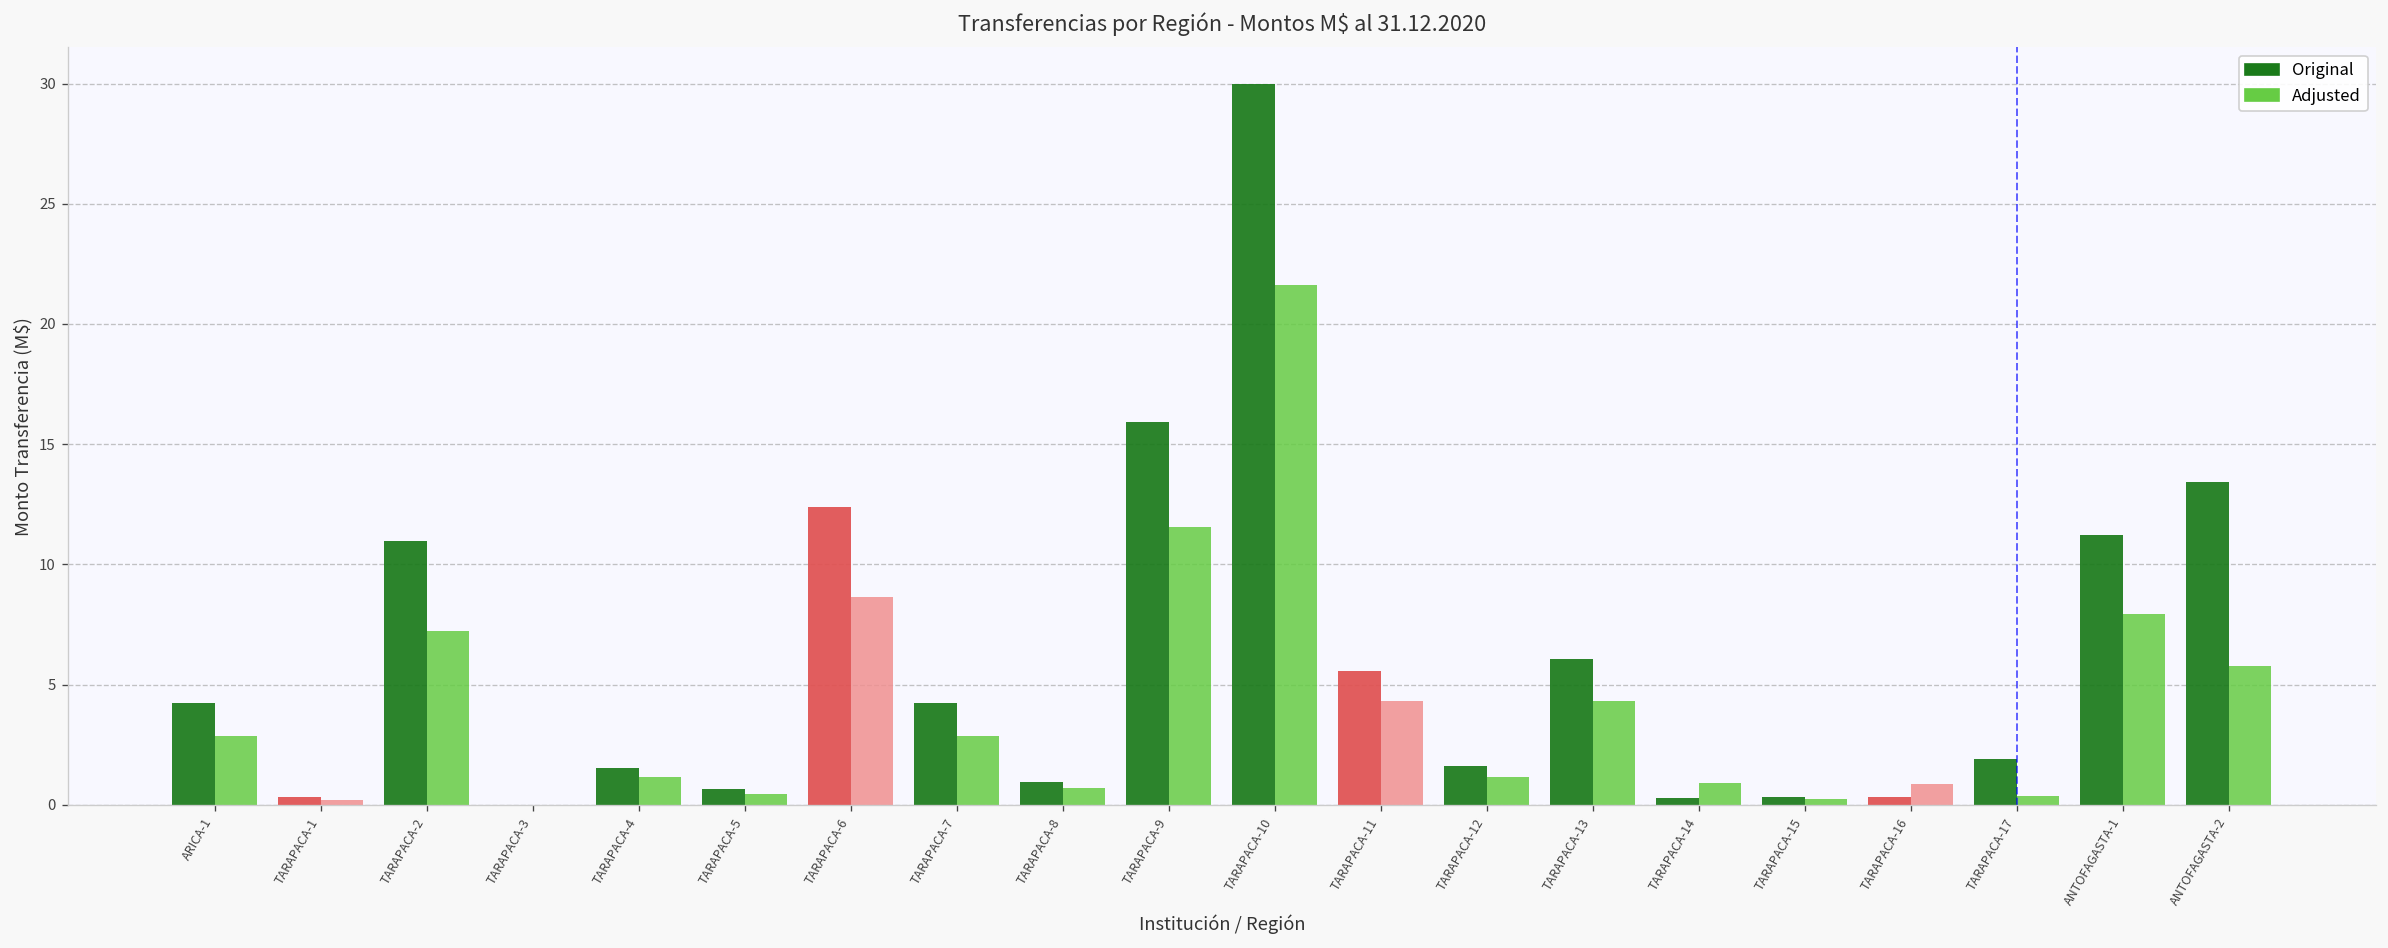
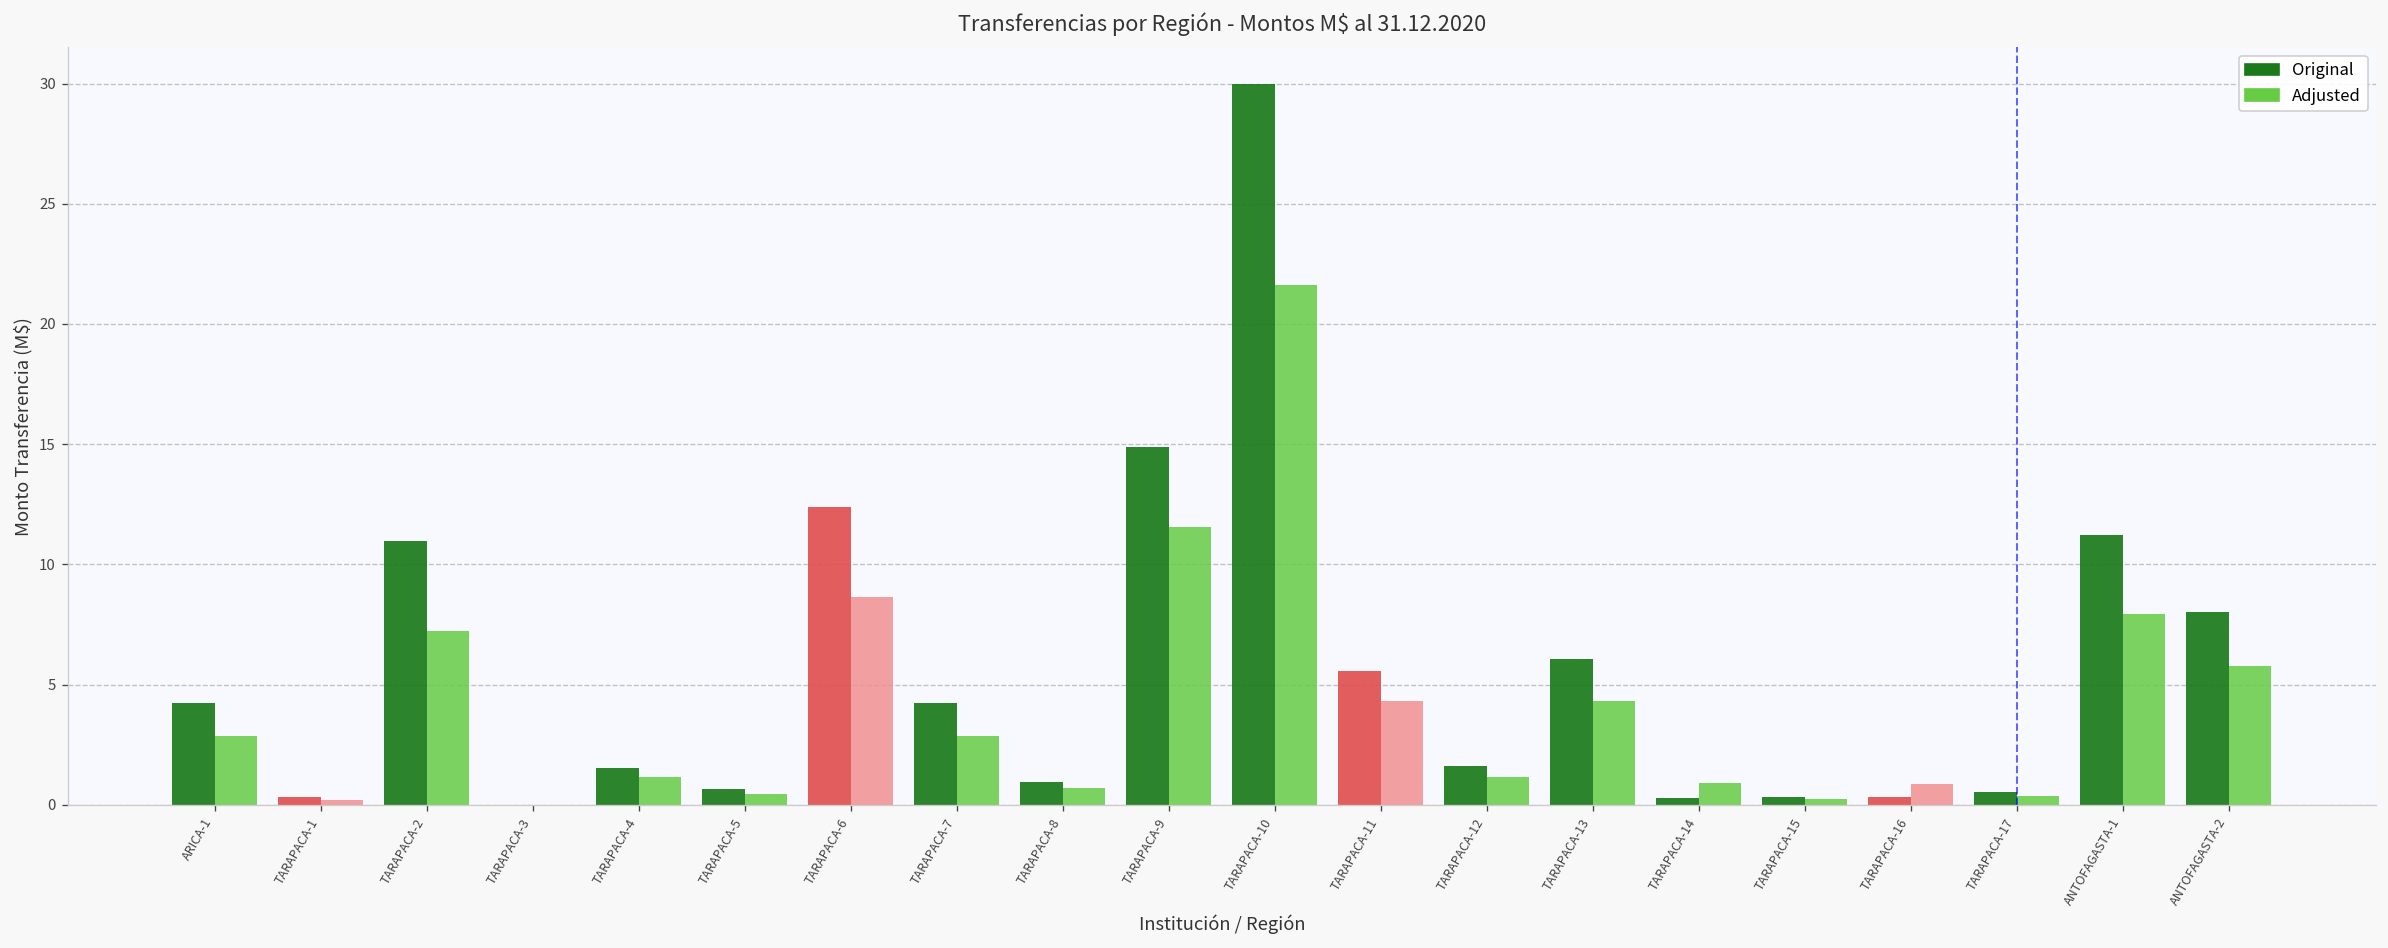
  {
    "Original": {
      "ARICA-1": 4.2,
      "TARAPACA-1": 0.3,
      "TARAPACA-2": 11.0,
      "TARAPACA-4": 1.5,
      "TARAPACA-5": 0.7,
      "TARAPACA-6": 12.4,
      "TARAPACA-7": 4.2,
      "TARAPACA-8": 1.0,
-     "TARAPACA-9": 15.9,
+     "TARAPACA-9": 14.9,
      "TARAPACA-10": 30.0,
      "TARAPACA-11": 5.5,
      "TARAPACA-12": 1.6,
      "TARAPACA-13": 6.1,
      "TARAPACA-14": 0.3,
      "TARAPACA-15": 0.3,
      "TARAPACA-16": 0.3,
-     "TARAPACA-17": 1.9,
+     "TARAPACA-17": 0.5,
      "ANTOFAGASTA-1": 11.2,
-     "ANTOFAGASTA-2": 13.4
+     "ANTOFAGASTA-2": 8.0
    },
    "Adjusted": {
      "ARICA-1": 2.9,
      "TARAPACA-1": 0.2,
      "TARAPACA-2": 7.2,
      "TARAPACA-4": 1.2,
      "TARAPACA-5": 0.4,
      "TARAPACA-6": 8.7,
      "TARAPACA-7": 2.9,
      "TARAPACA-8": 0.7,
      "TARAPACA-9": 11.5,
      "TARAPACA-10": 21.6,
      "TARAPACA-11": 4.3,
      "TARAPACA-12": 1.2,
      "TARAPACA-13": 4.3,
      "TARAPACA-14": 0.9,
      "TARAPACA-15": 0.3,
      "TARAPACA-16": 0.9,
      "TARAPACA-17": 0.4,
      "ANTOFAGASTA-1": 7.9,
      "ANTOFAGASTA-2": 5.8
    }
  }
